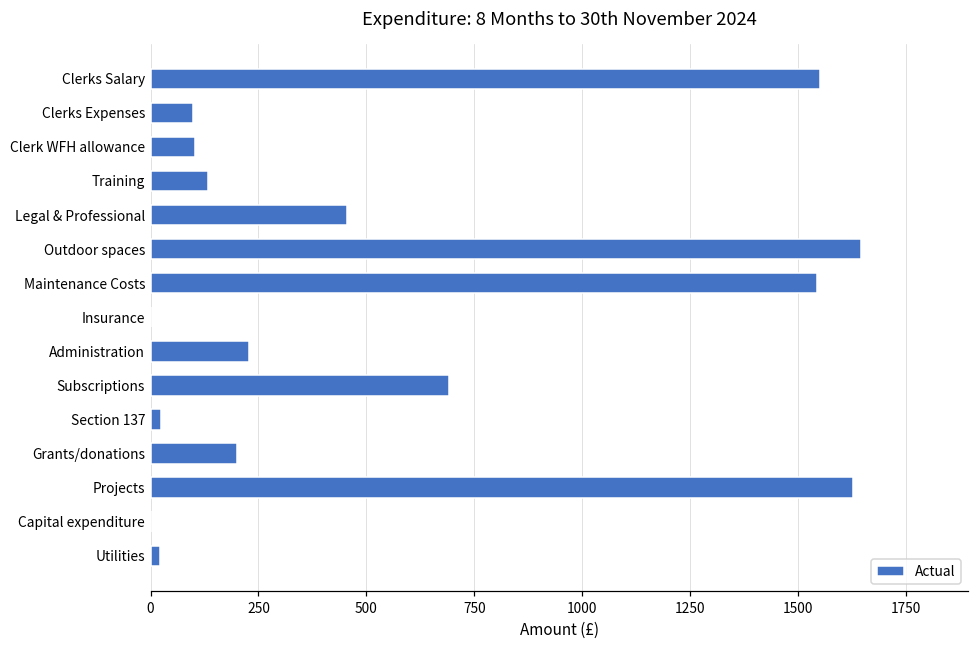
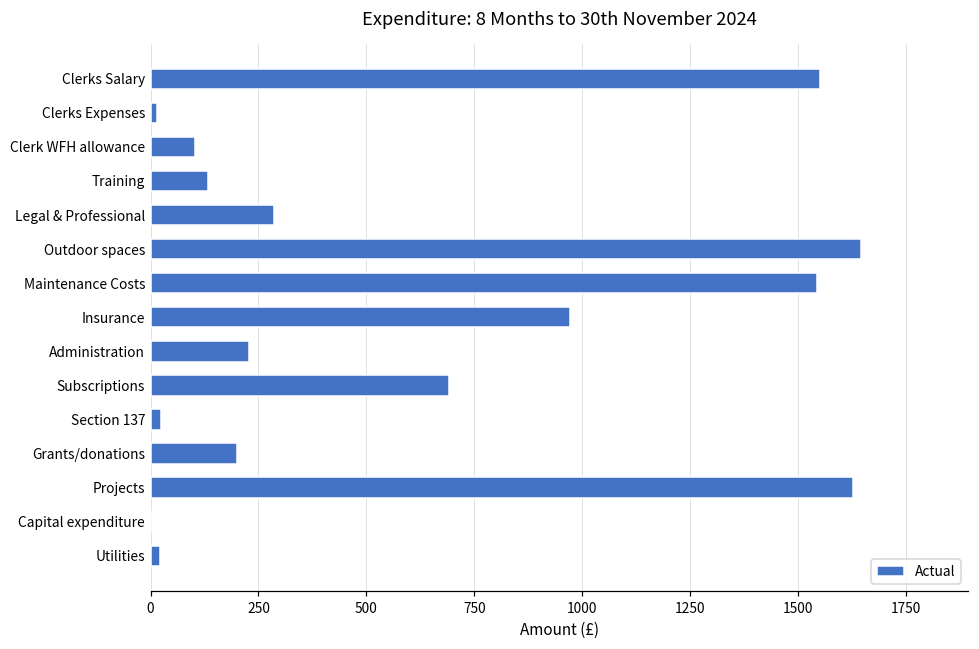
  {
    "Clerks Salary": 1550,
-   "Clerks Expenses": 100,
+   "Clerks Expenses": 20,
    "Clerk WFH allowance": 100,
    "Training": 130,
-   "Legal & Professional": 460,
+   "Legal & Professional": 290,
    "Outdoor spaces": 1650,
    "Maintenance Costs": 1540,
-   "Insurance": 0,
+   "Insurance": 970,
    "Administration": 230,
    "Subscriptions": 690,
    "Section 137": 30,
    "Grants/donations": 200,
    "Projects": 1630,
    "Capital expenditure": 0,
    "Utilities": 20
  }
